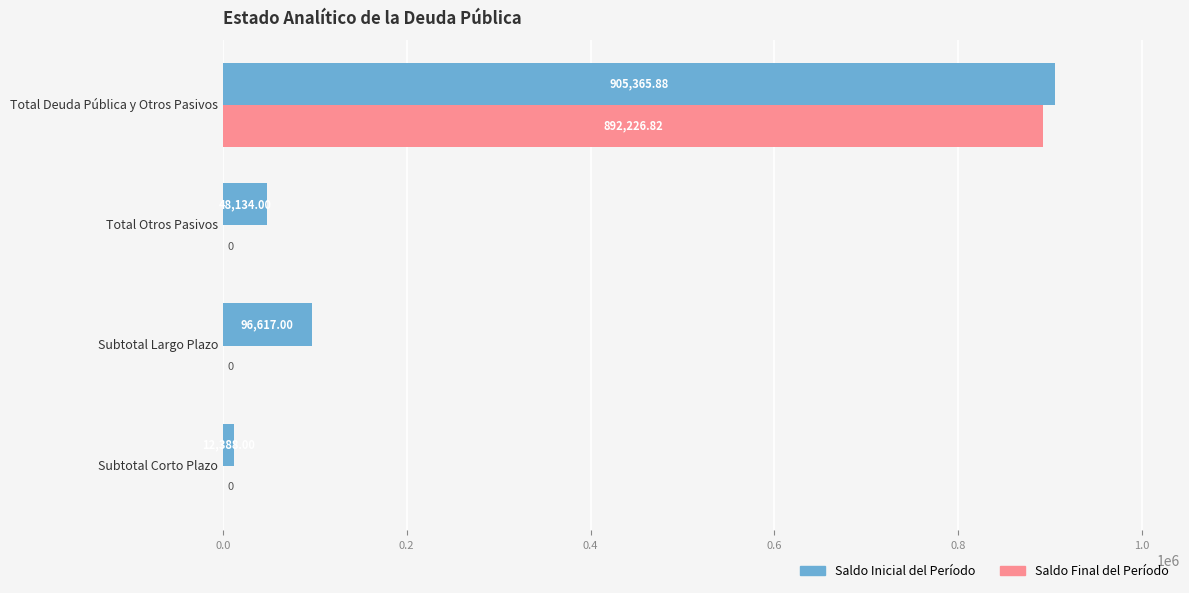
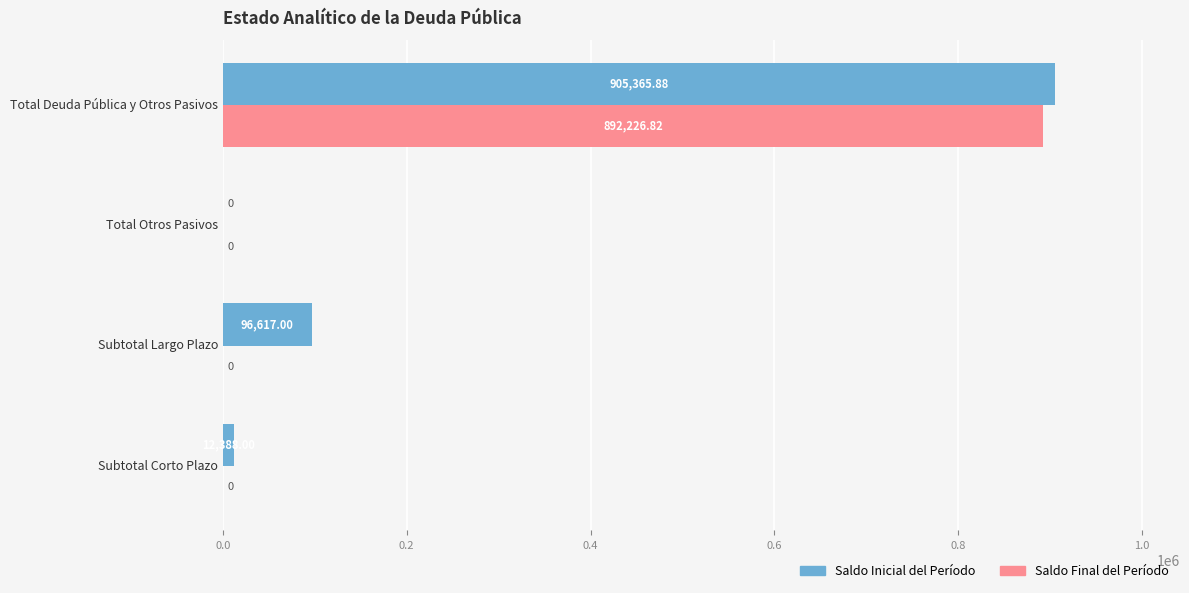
  {
    "Saldo Inicial del Período": {
      "Total Deuda Pública y Otros Pasivos": "905,365.88",
-     "Total Otros Pasivos": "48,134.00",
+     "Total Otros Pasivos": "0",
      "Subtotal Largo Plazo": "96,617.00"
    },
    "Saldo Final del Período": {
      "Total Deuda Pública y Otros Pasivos": "892,226.82",
      "Total Otros Pasivos": "0",
      "Subtotal Largo Plazo": "0",
      "Subtotal Corto Plazo": "0"
    }
  }
